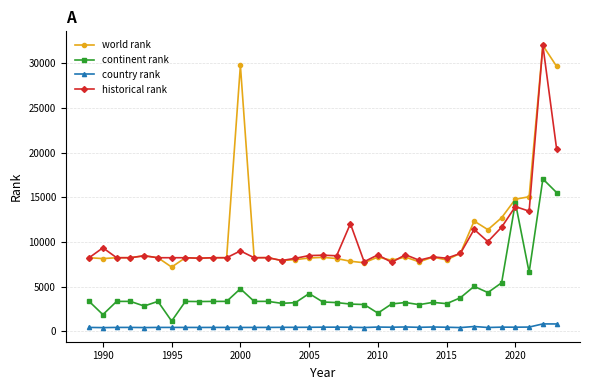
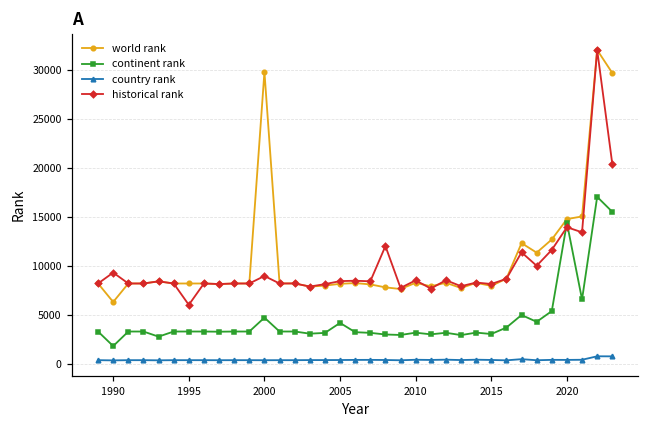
  {
    "world rank": {
-     "1990": 8000,
-     "1995": 7000,
+     "1990": 6000,
+     "1995": 8000,
      "2000": 30000,
      "2020": 15000
    },
    "continent rank": {
      "1990": 2000,
-     "1995": 1000,
+     "1995": 3000,
      "2000": 5000,
      "2005": 4000,
-     "2010": 2000,
+     "2010": 3000,
      "2015": 3000,
      "2020": 14000
    },
    "country rank": {
      "1990": 0,
      "1995": 0,
      "2000": 0,
      "2005": 0,
      "2010": 0,
      "2015": 0,
      "2020": 0
    },
    "historical rank": {
      "1990": 9000,
-     "1995": 8000,
+     "1995": 6000,
      "2000": 9000,
      "2020": 14000
    }
  }
